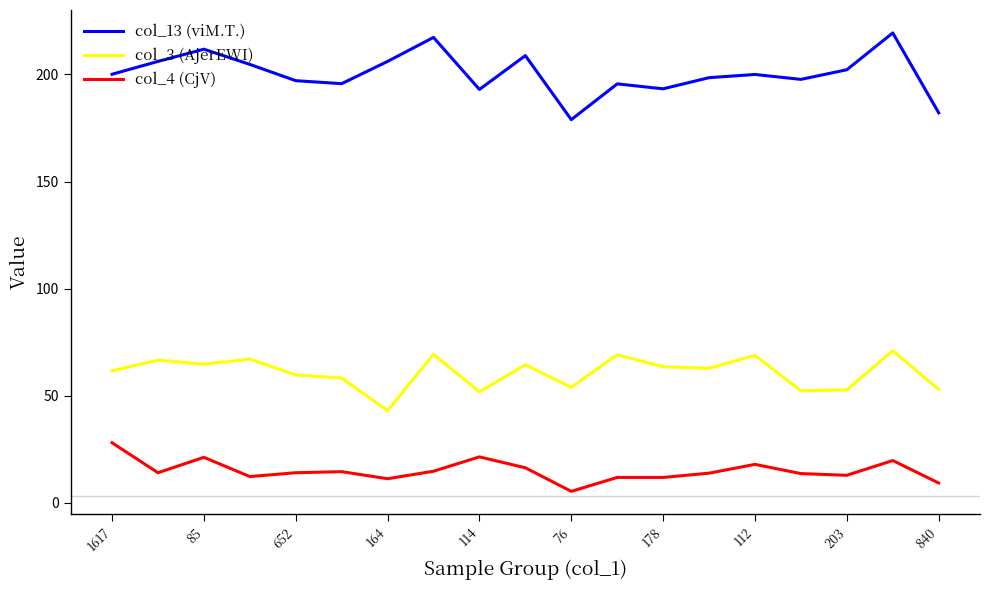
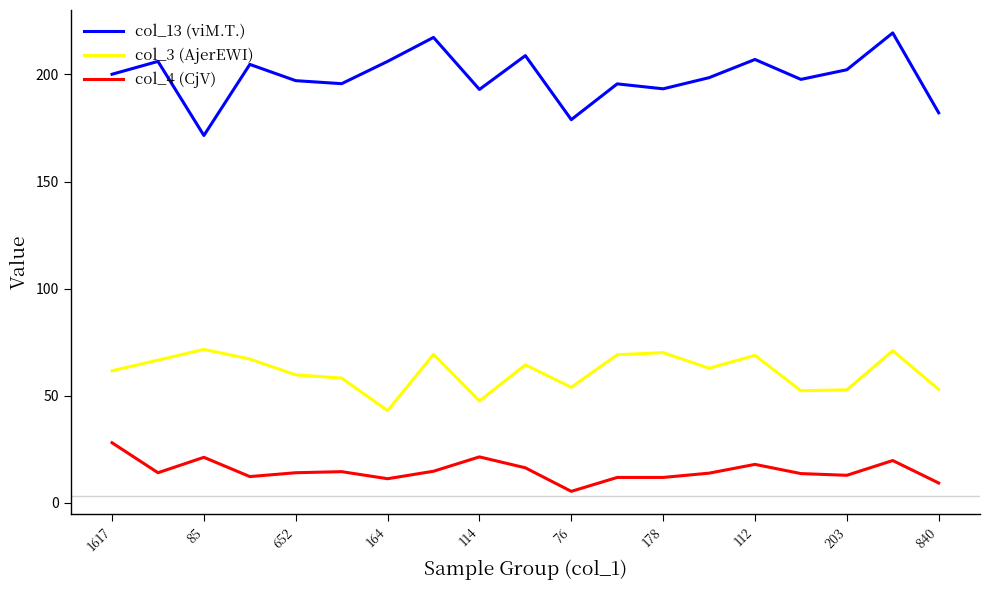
  {
    "col_13 (viM.T.)": {
      "1617": 200,
-     "85": 212,
+     "85": 172,
      "652": 197,
      "164": 206,
      "114": 193,
      "76": 179,
      "178": 193,
-     "112": 200,
+     "112": 207,
      "203": 202,
      "840": 182
    },
    "col_3 (AjerEWI)": {
      "1617": 62,
-     "85": 65,
+     "85": 72,
      "652": 60,
      "164": 43,
-     "114": 52,
+     "114": 48,
      "76": 54,
-     "178": 64,
+     "178": 70,
      "112": 69,
      "203": 53,
      "840": 53
    },
    "col_4 (CjV)": {
      "1617": 28,
      "85": 21,
      "652": 14,
      "164": 11,
      "114": 21,
      "76": 5,
      "178": 12,
      "112": 18,
      "203": 13,
      "840": 9
    }
  }
